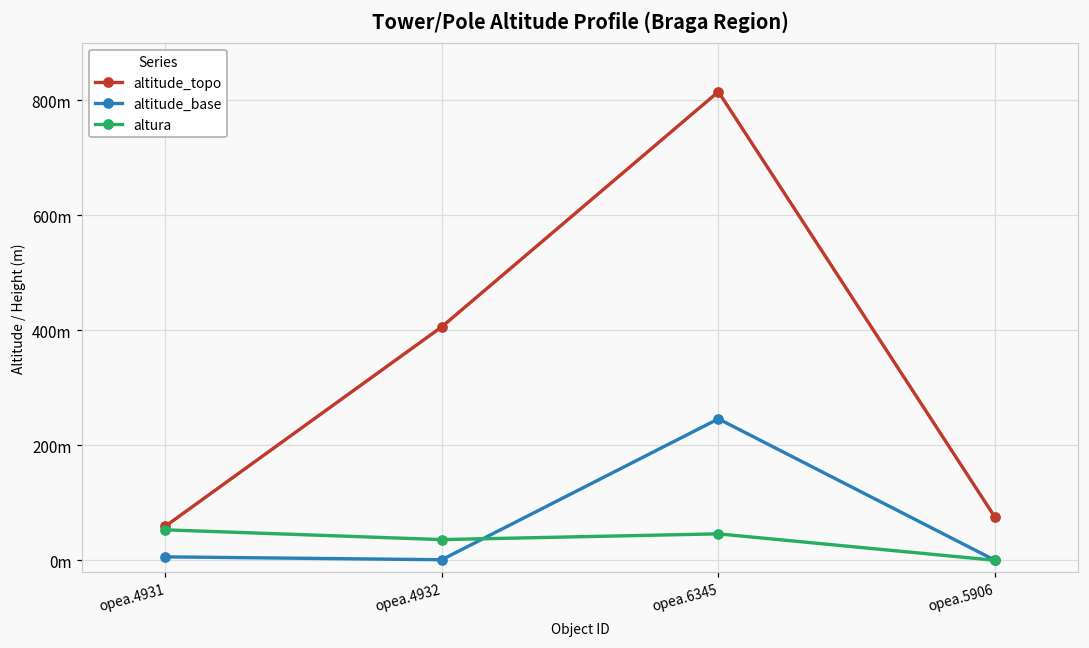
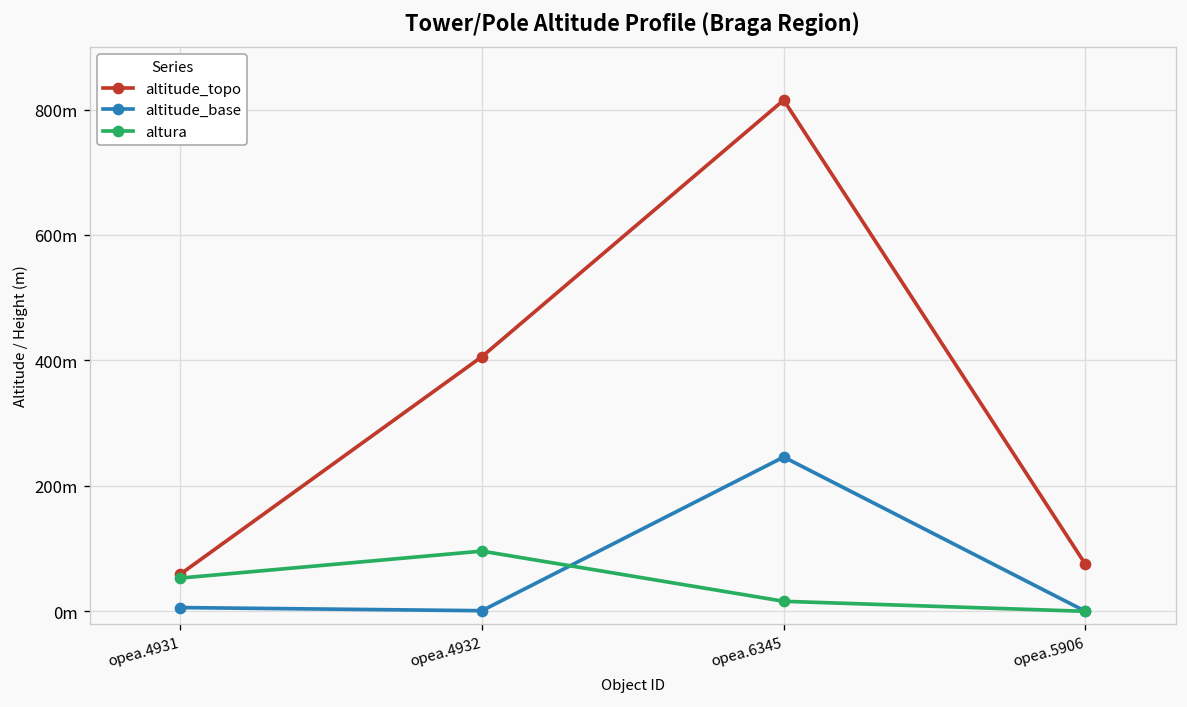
  {
    "altitude_topo": {
      "opea.4931": "60m",
      "opea.4932": "410m",
      "opea.6345": "820m",
      "opea.5906": "70m"
    },
    "altitude_base": {
      "opea.4931": "10m",
      "opea.4932": "0m",
      "opea.6345": "250m"
    },
    "altura": {
      "opea.4931": "50m",
-     "opea.4932": "40m",
-     "opea.6345": "50m"
+     "opea.4932": "100m",
+     "opea.6345": "20m"
    }
  }
